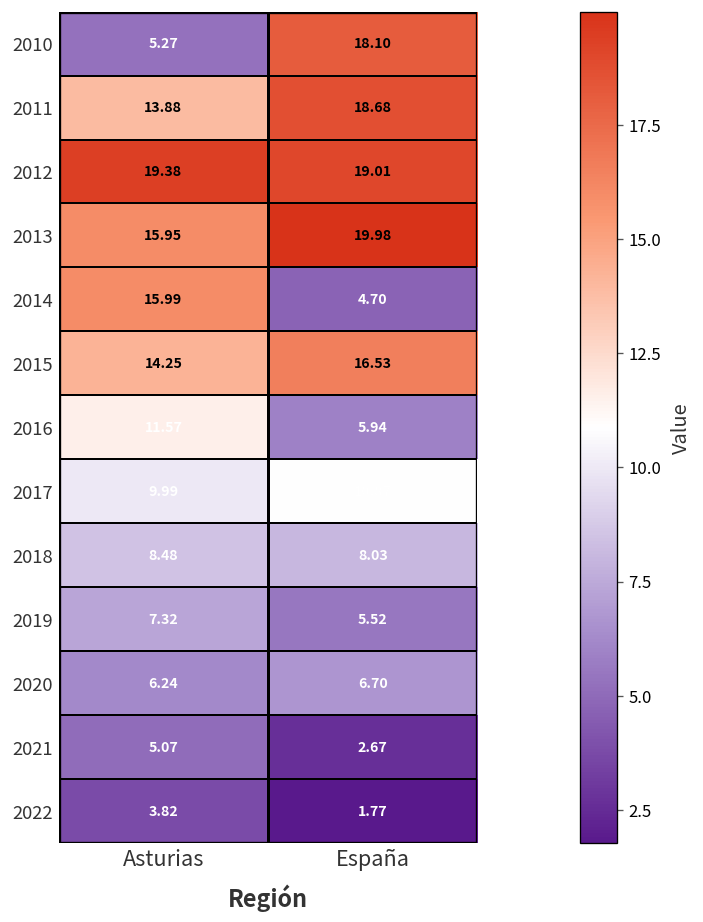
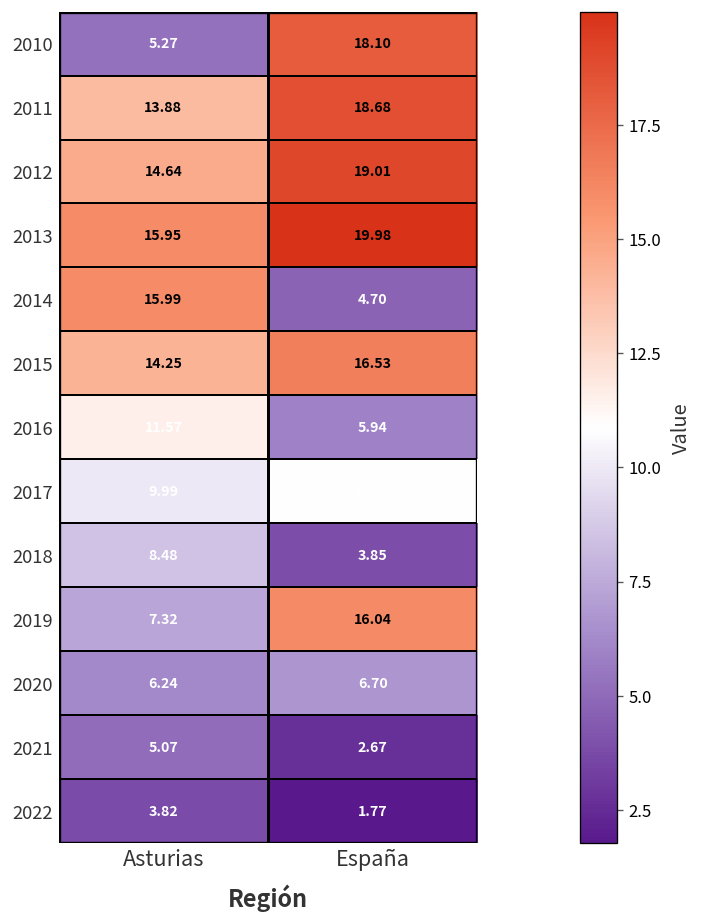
  {
    "2010": {
      "Asturias": 5.27,
      "España": 18.10
    },
    "2011": {
      "Asturias": 13.88,
      "España": 18.68
    },
    "2012": {
-     "Asturias": 19.38,
+     "Asturias": 14.64,
      "España": 19.01
    },
    "2013": {
      "Asturias": 15.95,
      "España": 19.98
    },
    "2014": {
      "Asturias": 15.99,
      "España": 4.70
    },
    "2015": {
      "Asturias": 14.25,
      "España": 16.53
    },
    "2016": {
      "España": 5.94
    },
    "2018": {
      "Asturias": 8.48,
-     "España": 8.03
+     "España": 3.85
    },
    "2019": {
      "Asturias": 7.32,
-     "España": 5.52
+     "España": 16.04
    },
    "2020": {
      "Asturias": 6.24,
      "España": 6.70
    },
    "2021": {
      "Asturias": 5.07,
      "España": 2.67
    },
    "2022": {
      "Asturias": 3.82,
      "España": 1.77
    }
  }
